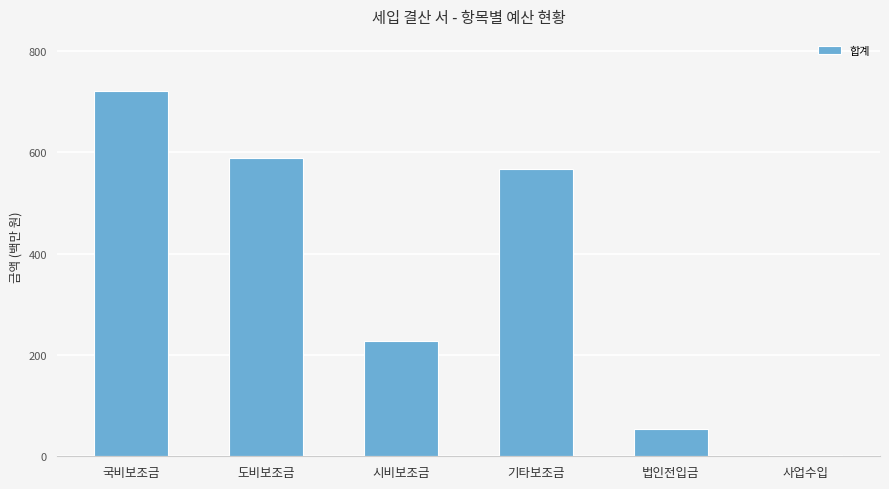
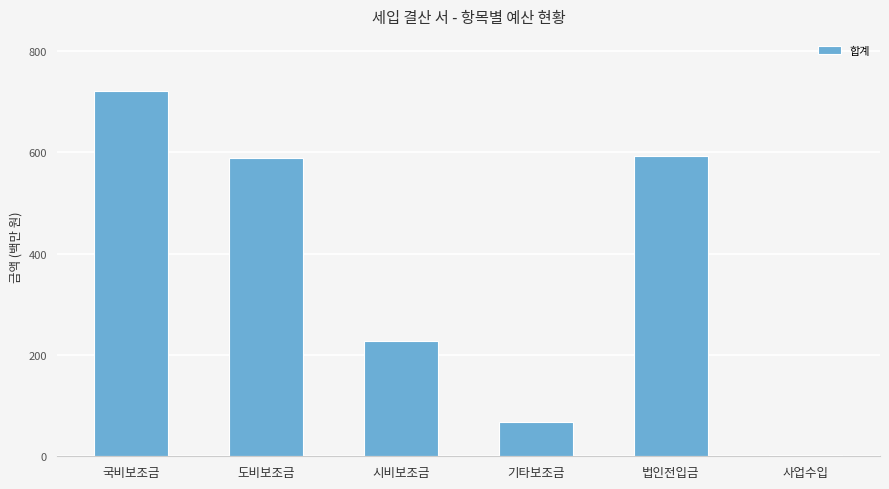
  {
    "국비보조금": 720,
    "도비보조금": 590,
    "시비보조금": 230,
-   "기타보조금": 570,
-   "법인전입금": 50
+   "기타보조금": 70,
+   "법인전입금": 590
  }
